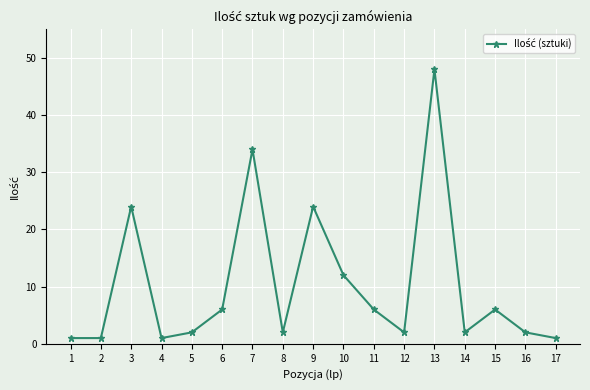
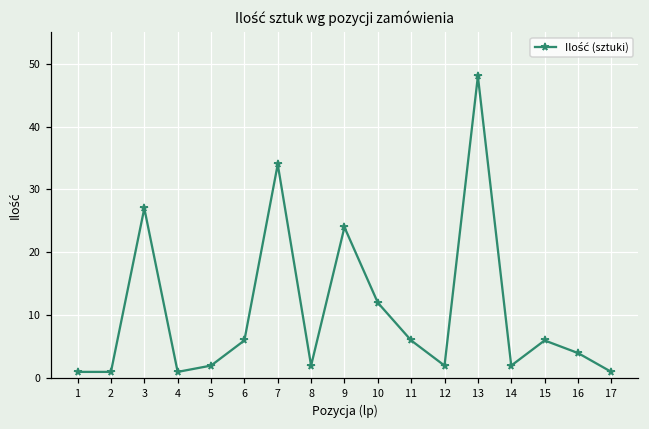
  {
    "1": 1,
    "2": 1,
-   "3": 24,
+   "3": 27,
    "4": 1,
    "5": 2,
    "6": 6,
    "7": 34,
    "8": 2,
    "9": 24,
    "10": 12,
    "11": 6,
    "12": 2,
    "13": 48,
    "14": 2,
    "15": 6,
-   "16": 2,
+   "16": 4,
    "17": 1
  }
